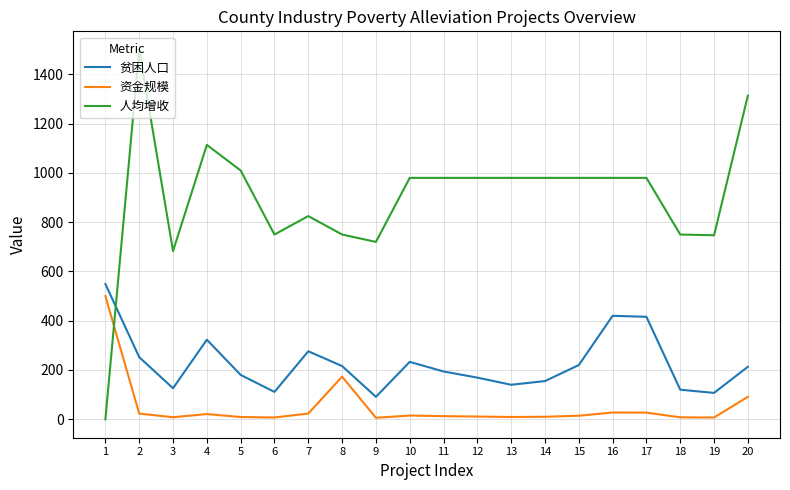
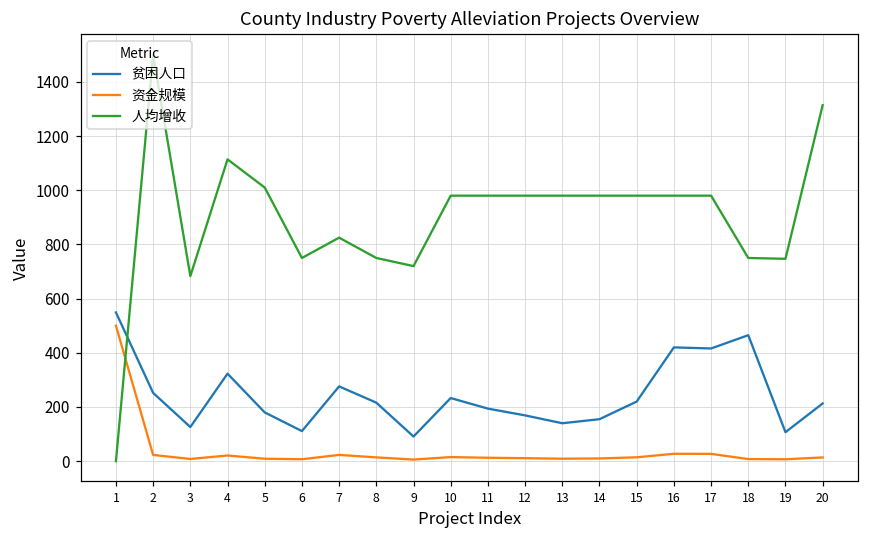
  {
    "贫困人口": {
      "1": 550,
      "2": 250,
      "3": 130,
      "4": 320,
      "5": 180,
      "6": 110,
      "7": 280,
      "8": 220,
      "9": 90,
      "10": 230,
      "11": 190,
      "12": 170,
      "13": 140,
      "14": 160,
      "15": 220,
      "16": 420,
      "17": 420,
-     "18": 120,
+     "18": 470,
      "19": 110,
      "20": 210
    },
    "资金规模": {
      "1": 500,
      "2": 20,
      "3": 10,
      "4": 20,
      "5": 10,
      "6": 10,
      "7": 20,
-     "8": 170,
+     "8": 10,
      "9": 10,
      "10": 20,
      "11": 10,
      "12": 10,
      "13": 10,
      "14": 10,
      "15": 10,
      "16": 30,
      "17": 30,
      "18": 10,
      "19": 10,
-     "20": 90
+     "20": 10
    },
    "人均增收": {
      "1": 0,
      "3": 680,
      "4": 1110,
      "5": 1010,
      "6": 750,
      "7": 830,
      "8": 750,
      "9": 720,
      "10": 980,
      "11": 980,
      "12": 980,
      "13": 980,
      "14": 980,
      "15": 980,
      "16": 980,
      "17": 980,
      "18": 750,
      "19": 750,
      "20": 1310
    }
  }
